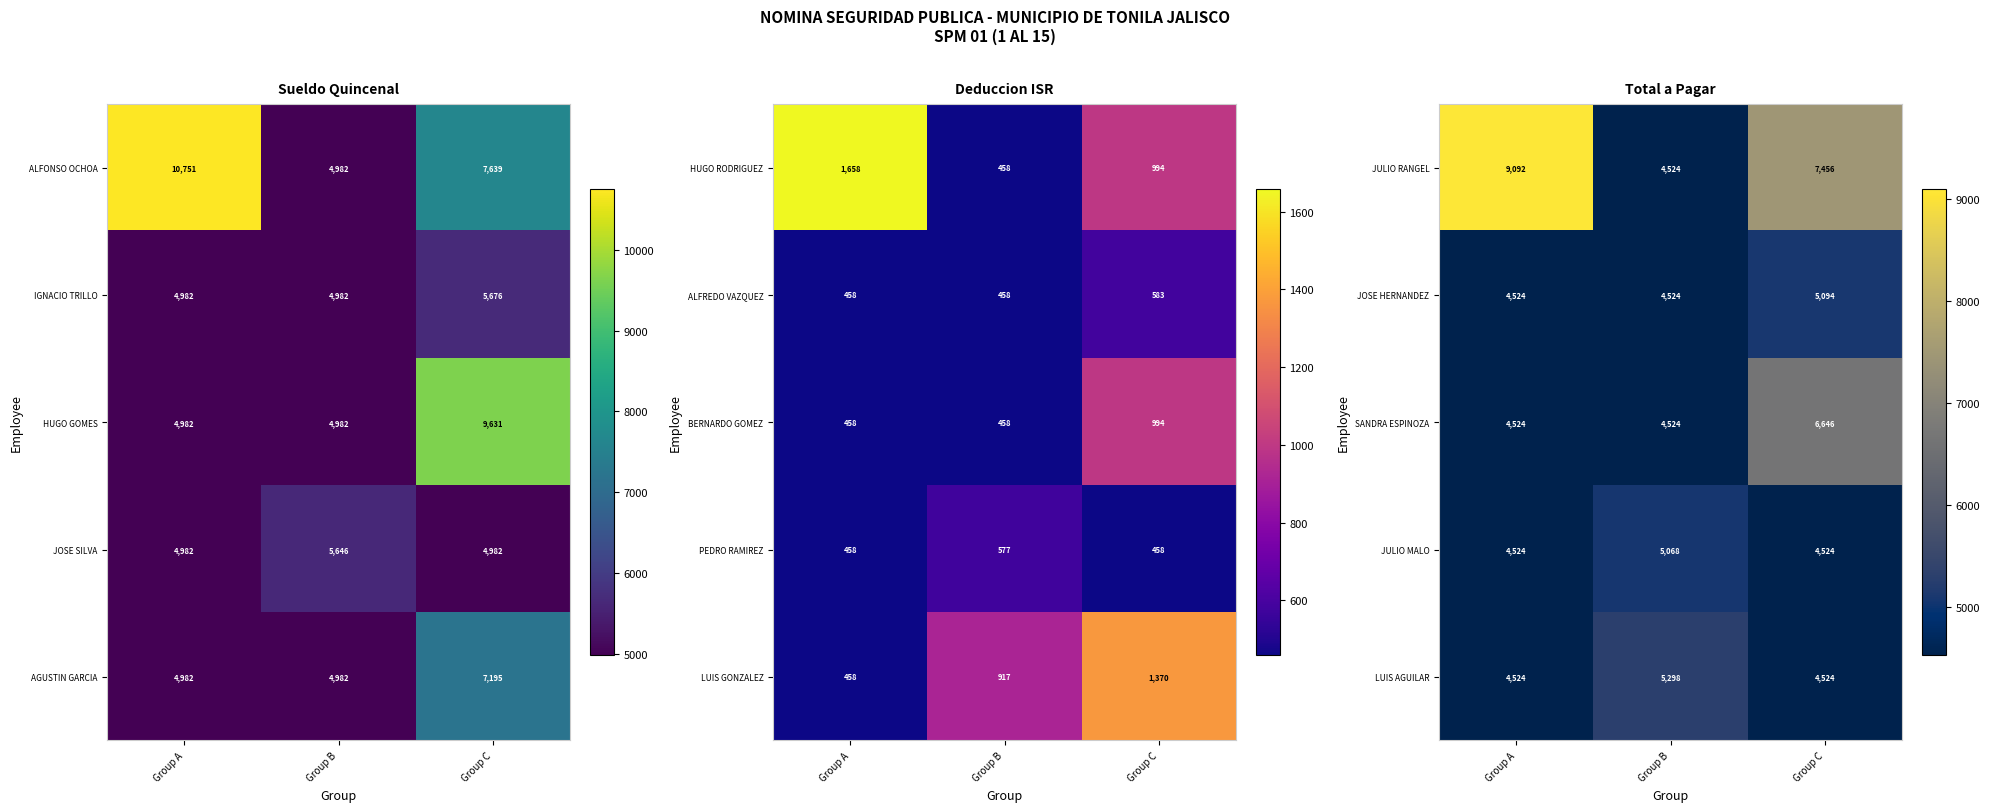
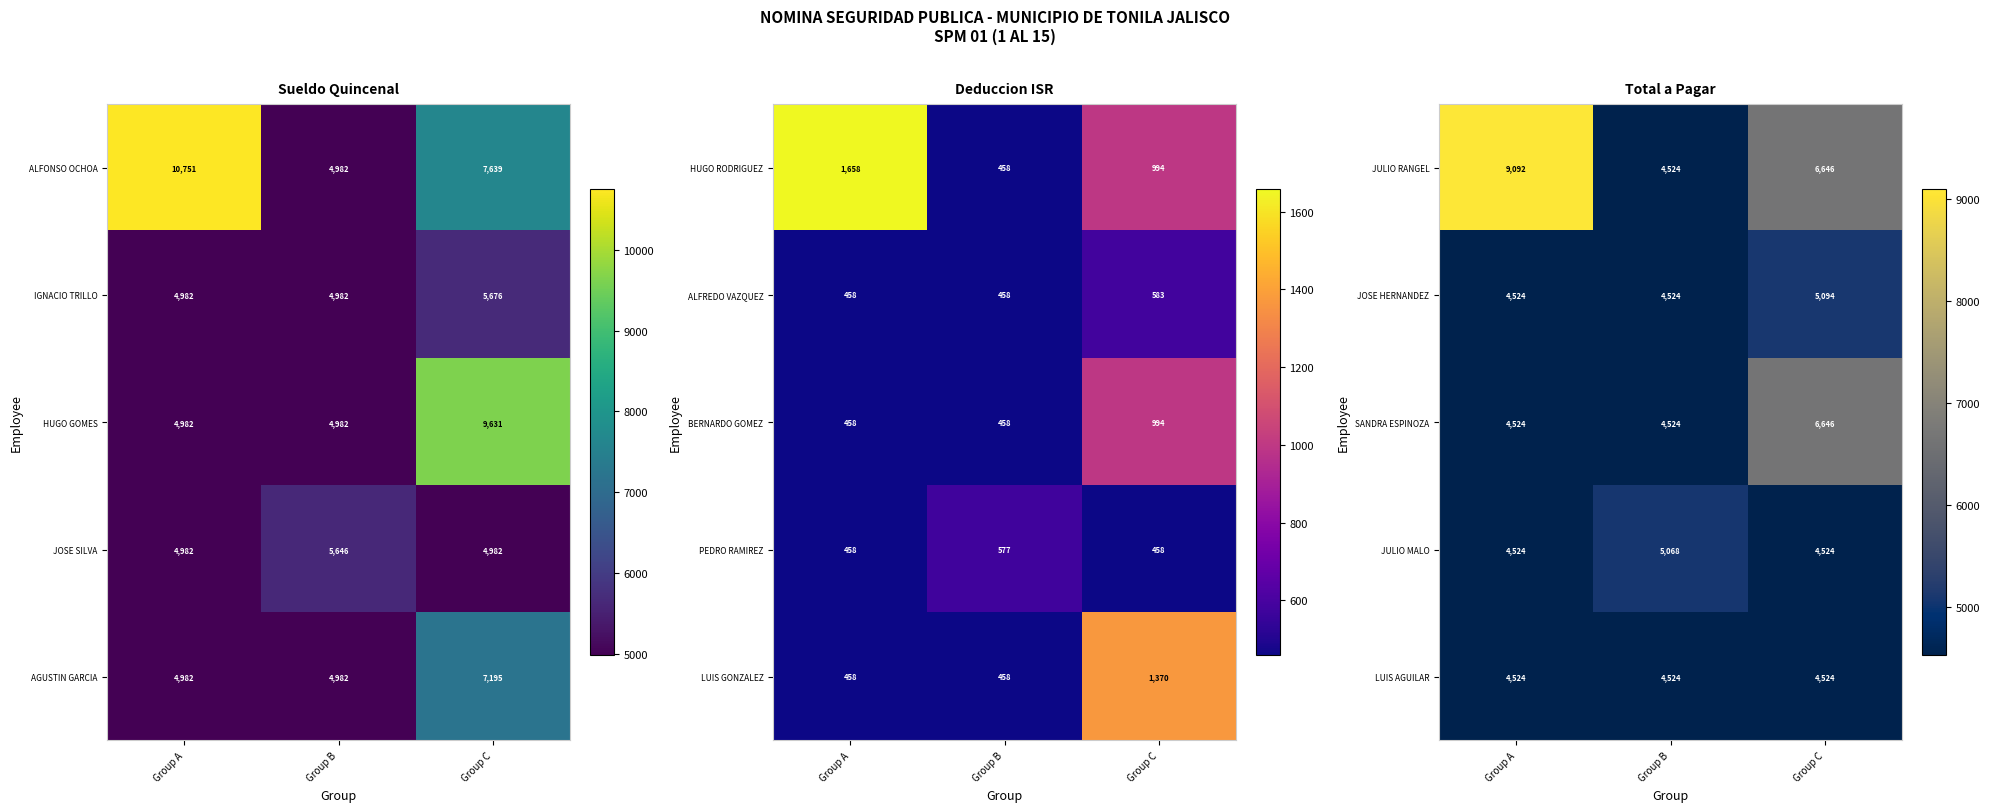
  {
    "Sueldo Quincenal": {
      "ALFONSO OCHOA": {
        "Group A": "10,751",
        "Group B": "4,982",
        "Group C": "7,639"
      },
      "IGNACIO TRILLO": {
        "Group A": "4,982",
        "Group B": "4,982",
        "Group C": "5,676"
      },
      "HUGO GOMES": {
        "Group A": "4,982",
        "Group B": "4,982",
        "Group C": "9,631"
      },
      "JOSE SILVA": {
        "Group A": "4,982",
        "Group B": "5,646",
        "Group C": "4,982"
      },
      "AGUSTIN GARCIA": {
        "Group A": "4,982",
        "Group B": "4,982",
        "Group C": "7,195"
      }
    },
    "Deduccion ISR": {
      "HUGO RODRIGUEZ": {
        "Group A": "1,658",
        "Group B": "458",
        "Group C": "994"
      },
      "ALFREDO VAZQUEZ": {
        "Group A": "458",
        "Group B": "458",
        "Group C": "583"
      },
      "BERNARDO GOMEZ": {
        "Group A": "458",
        "Group B": "458",
        "Group C": "994"
      },
      "PEDRO RAMIREZ": {
        "Group A": "458",
        "Group B": "577",
        "Group C": "458"
      },
      "LUIS GONZALEZ": {
        "Group A": "458",
-       "Group B": "917",
+       "Group B": "458",
        "Group C": "1,370"
      }
    },
    "Total a Pagar": {
      "JULIO RANGEL": {
        "Group A": "9,092",
        "Group B": "4,524",
-       "Group C": "7,456"
+       "Group C": "6,646"
      },
      "JOSE HERNANDEZ": {
        "Group A": "4,524",
        "Group B": "4,524",
        "Group C": "5,094"
      },
      "SANDRA ESPINOZA": {
        "Group A": "4,524",
        "Group B": "4,524",
        "Group C": "6,646"
      },
      "JULIO MALO": {
        "Group A": "4,524",
        "Group B": "5,068",
        "Group C": "4,524"
      },
      "LUIS AGUILAR": {
        "Group A": "4,524",
-       "Group B": "5,298",
+       "Group B": "4,524",
        "Group C": "4,524"
      }
    }
  }
